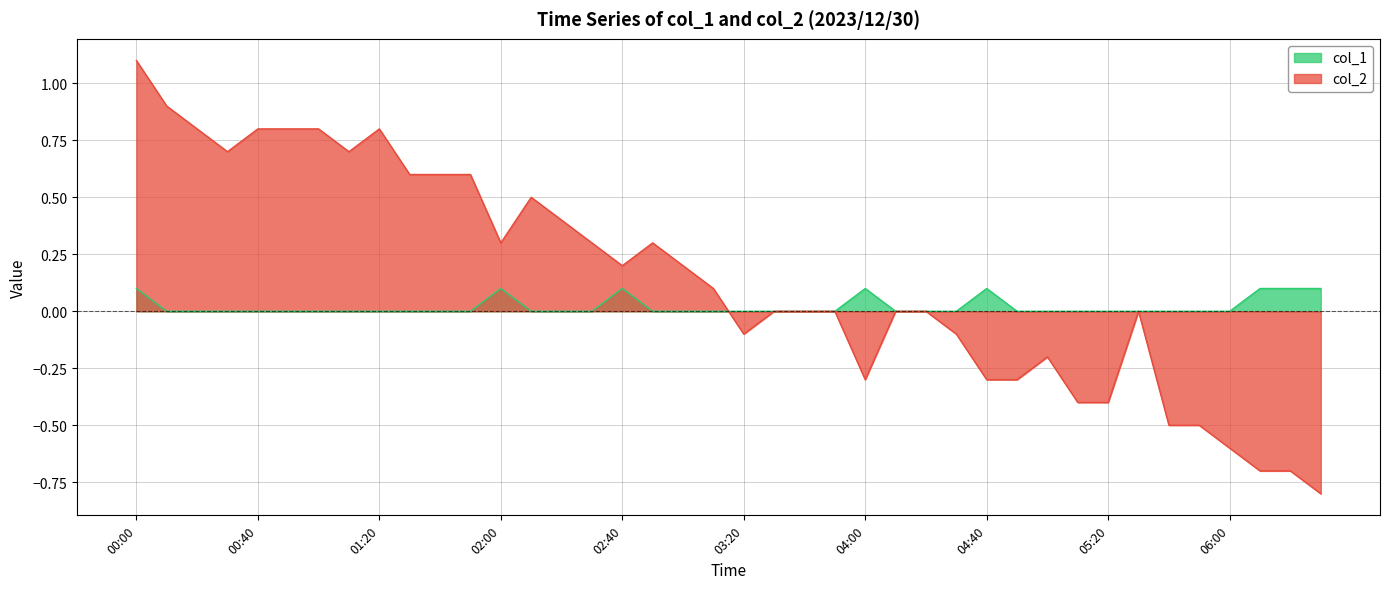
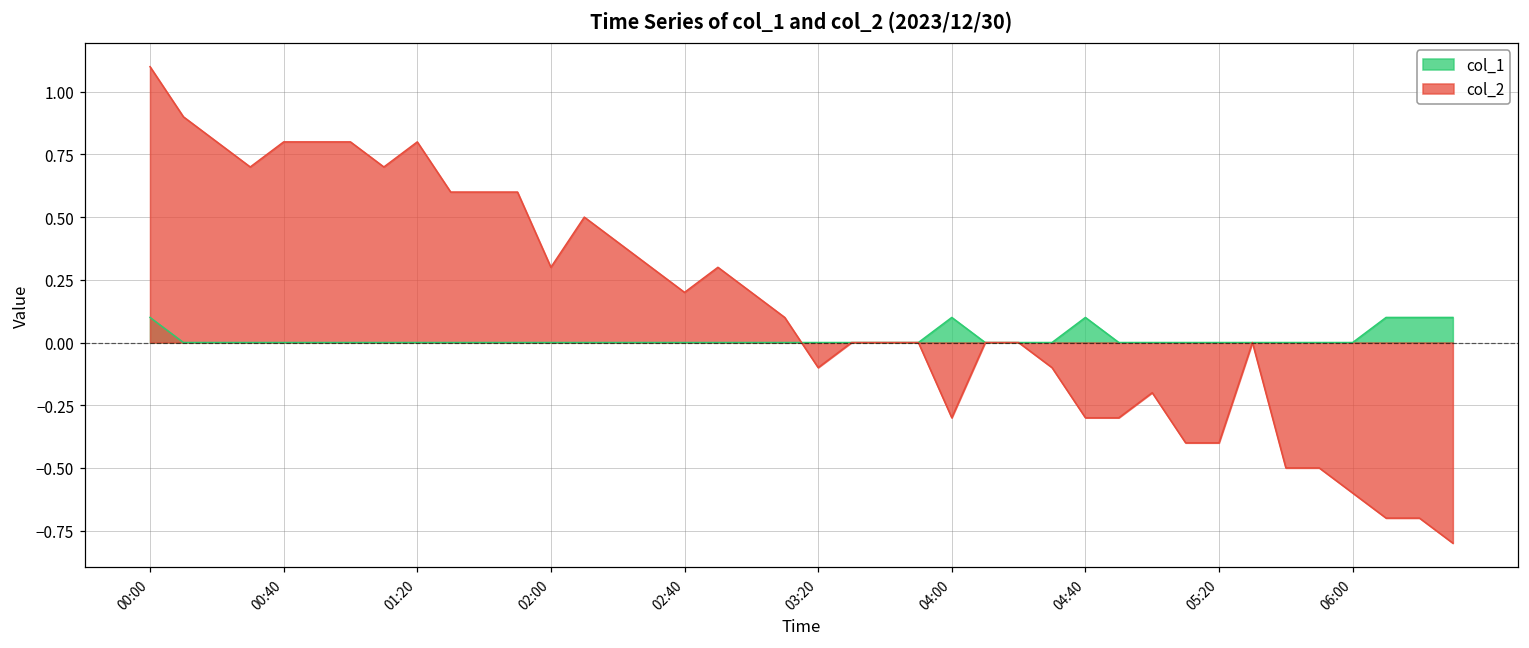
  {
    "col_1": {
      "00:00": 0.1,
      "00:40": 0.0,
      "01:20": 0.0,
-     "02:00": 0.1,
-     "02:40": 0.1,
+     "02:00": 0.0,
+     "02:40": 0.0,
      "04:00": 0.1,
      "04:40": 0.1
    }
  }
